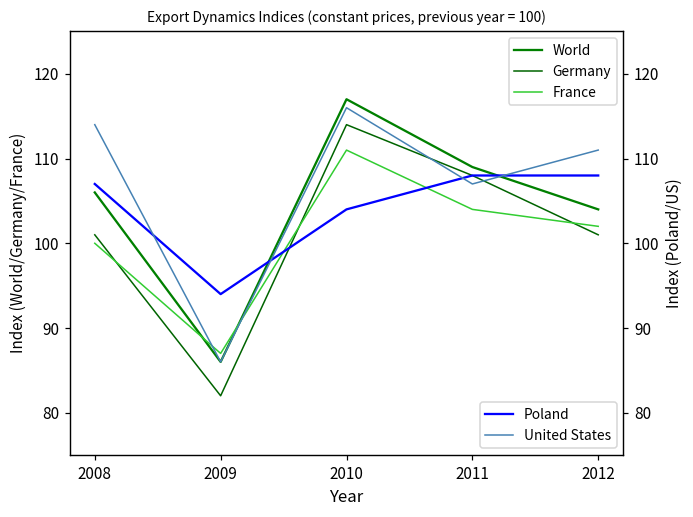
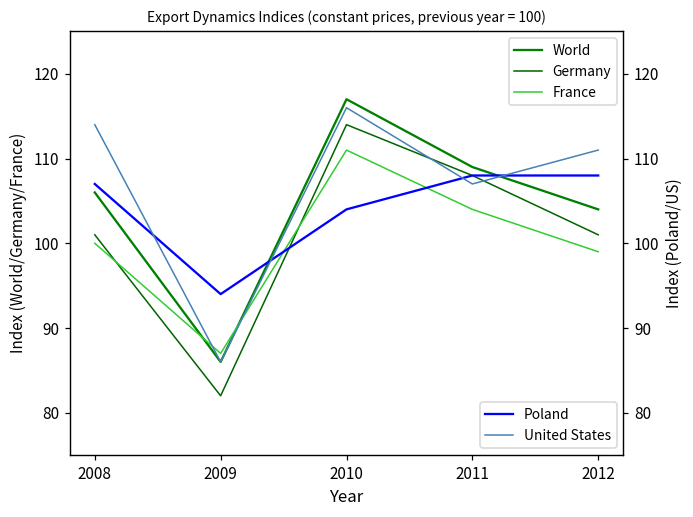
  {
    "France": {
      "2008": 100,
      "2009": 87,
      "2010": 111,
      "2011": 104,
-     "2012": 102
+     "2012": 99
    },
    "Poland": {
      "2008": 107,
      "2009": 94,
      "2010": 104,
      "2011": 108,
      "2012": 108
    },
    "United States": {
      "2008": 114,
      "2009": 86,
      "2010": 116,
      "2011": 107,
      "2012": 111
    }
  }
